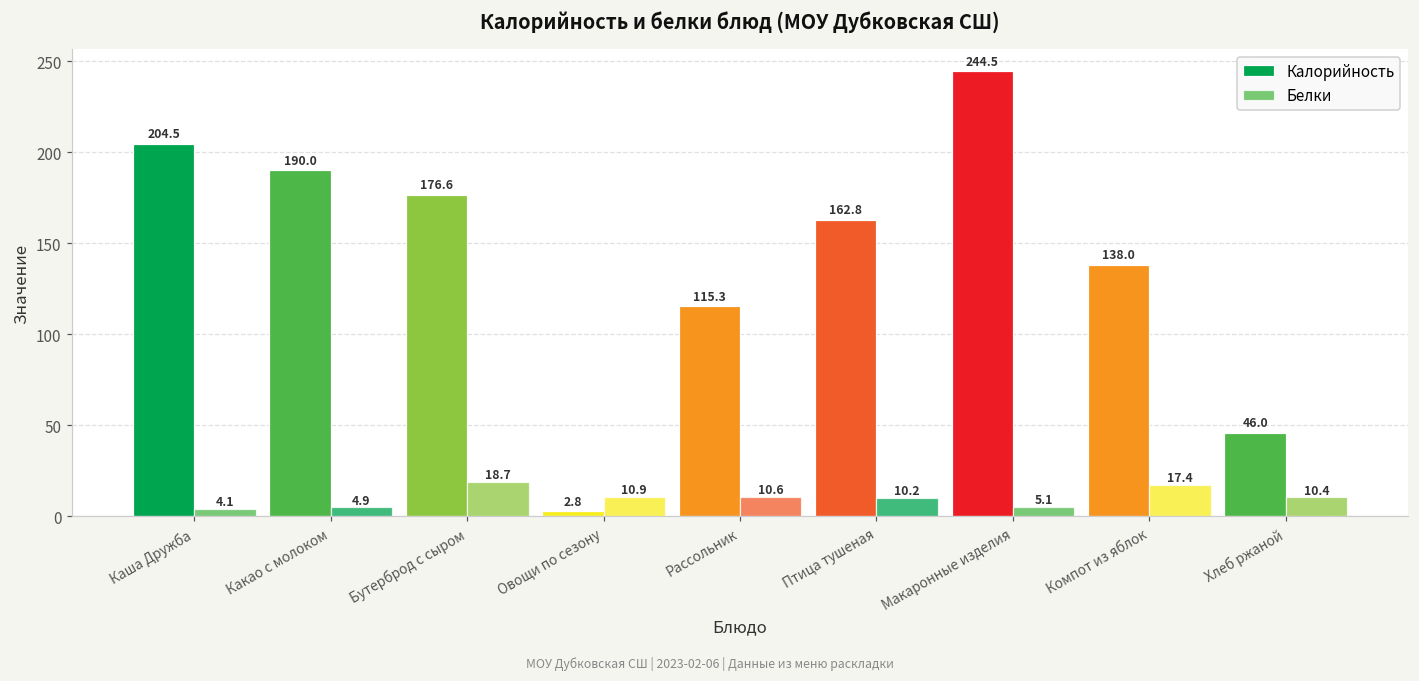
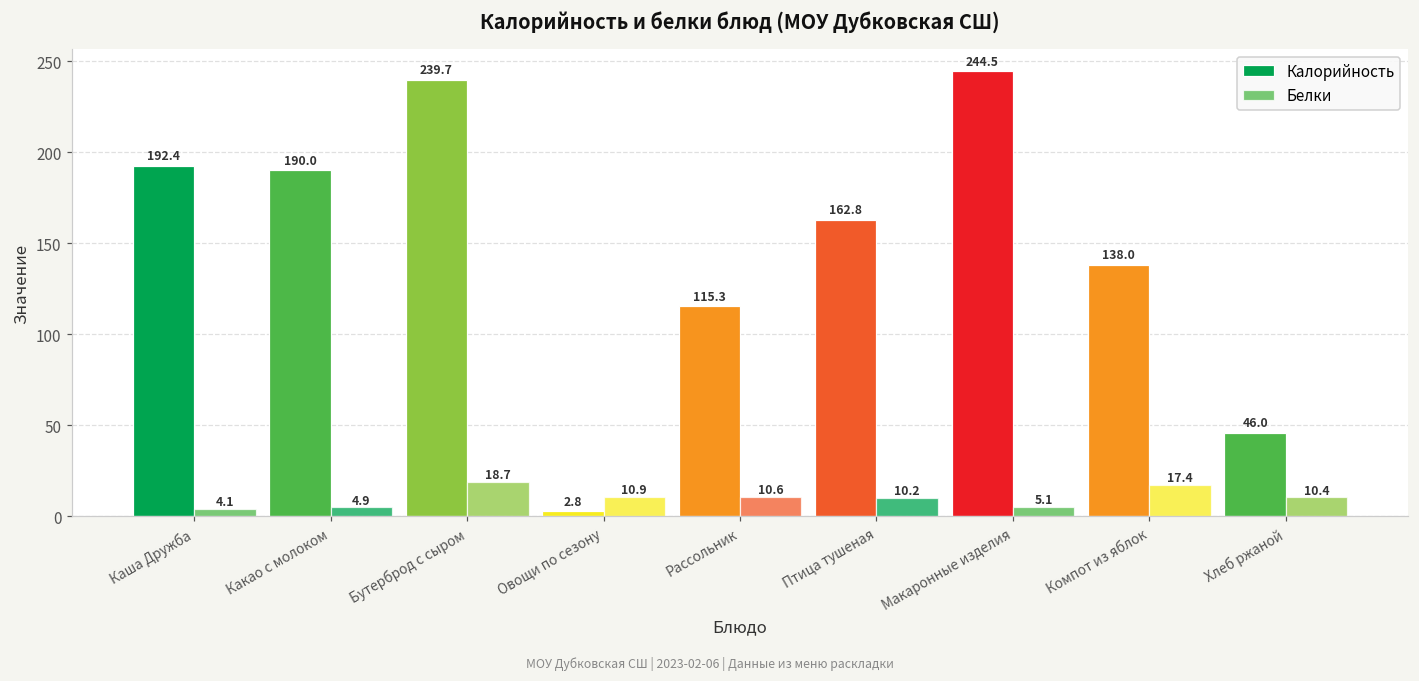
  {
    "Калорийность": {
-     "Каша Дружба": 204.5,
+     "Каша Дружба": 192.4,
      "Какао с молоком": 190.0,
-     "Бутерброд с сыром": 176.6,
+     "Бутерброд с сыром": 239.7,
      "Овощи по сезону": 2.8,
      "Рассольник": 115.3,
      "Птица тушеная": 162.8,
      "Макаронные изделия": 244.5,
      "Компот из яблок": 138.0,
      "Хлеб ржаной": 46.0
    },
    "Белки": {
      "Каша Дружба": 4.1,
      "Какао с молоком": 4.9,
      "Бутерброд с сыром": 18.7,
      "Овощи по сезону": 10.9,
      "Рассольник": 10.6,
      "Птица тушеная": 10.2,
      "Макаронные изделия": 5.1,
      "Компот из яблок": 17.4,
      "Хлеб ржаной": 10.4
    }
  }
